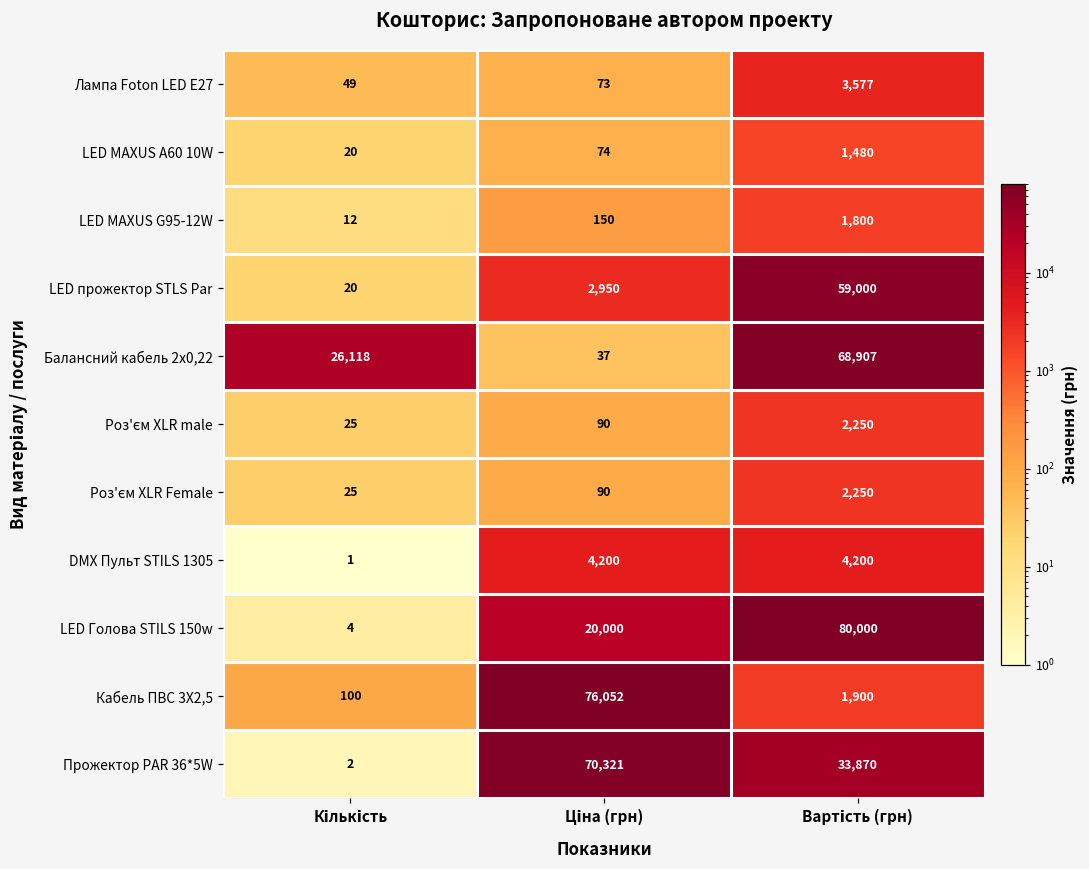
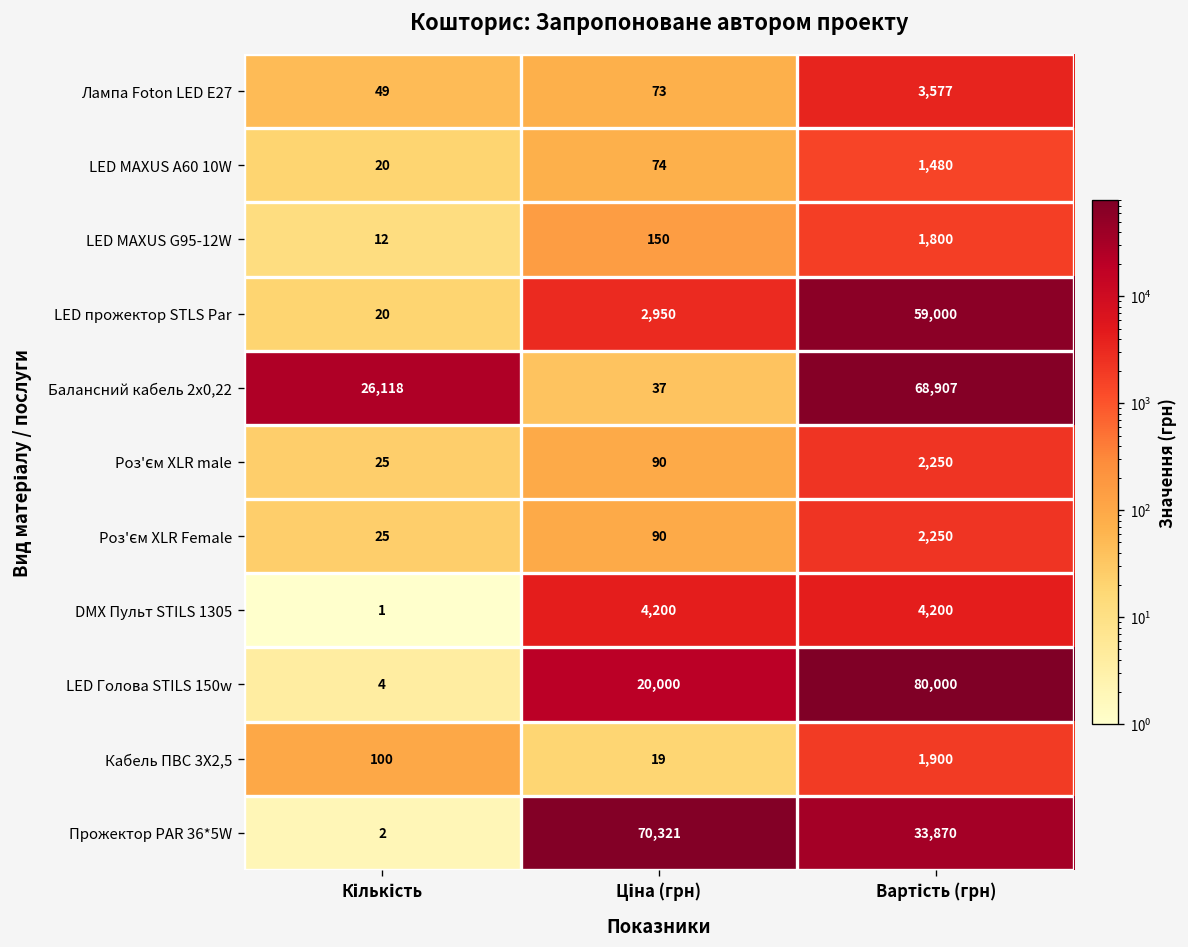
  {
    "Лампа Foton LED E27": {
      "Кількість": "49",
      "Ціна (грн)": "73",
      "Вартість (грн)": "3,577"
    },
    "LED MAXUS A60 10W": {
      "Кількість": "20",
      "Ціна (грн)": "74",
      "Вартість (грн)": "1,480"
    },
    "LED MAXUS G95-12W": {
      "Кількість": "12",
      "Ціна (грн)": "150",
      "Вартість (грн)": "1,800"
    },
    "LED прожектор STLS Par": {
      "Кількість": "20",
      "Ціна (грн)": "2,950",
      "Вартість (грн)": "59,000"
    },
    "Балансний кабель 2х0,22": {
      "Кількість": "26,118",
      "Ціна (грн)": "37",
      "Вартість (грн)": "68,907"
    },
    "Роз'єм XLR male": {
      "Кількість": "25",
      "Ціна (грн)": "90",
      "Вартість (грн)": "2,250"
    },
    "Роз'єм XLR Female": {
      "Кількість": "25",
      "Ціна (грн)": "90",
      "Вартість (грн)": "2,250"
    },
    "DMX Пульт STILS 1305": {
      "Кількість": "1",
      "Ціна (грн)": "4,200",
      "Вартість (грн)": "4,200"
    },
    "LED Голова STILS 150w": {
      "Кількість": "4",
      "Ціна (грн)": "20,000",
      "Вартість (грн)": "80,000"
    },
    "Кабель ПВС 3Х2,5": {
      "Кількість": "100",
-     "Ціна (грн)": "76,052",
+     "Ціна (грн)": "19",
      "Вартість (грн)": "1,900"
    },
    "Прожектор PAR 36*5W": {
      "Кількість": "2",
      "Ціна (грн)": "70,321",
      "Вартість (грн)": "33,870"
    }
  }
